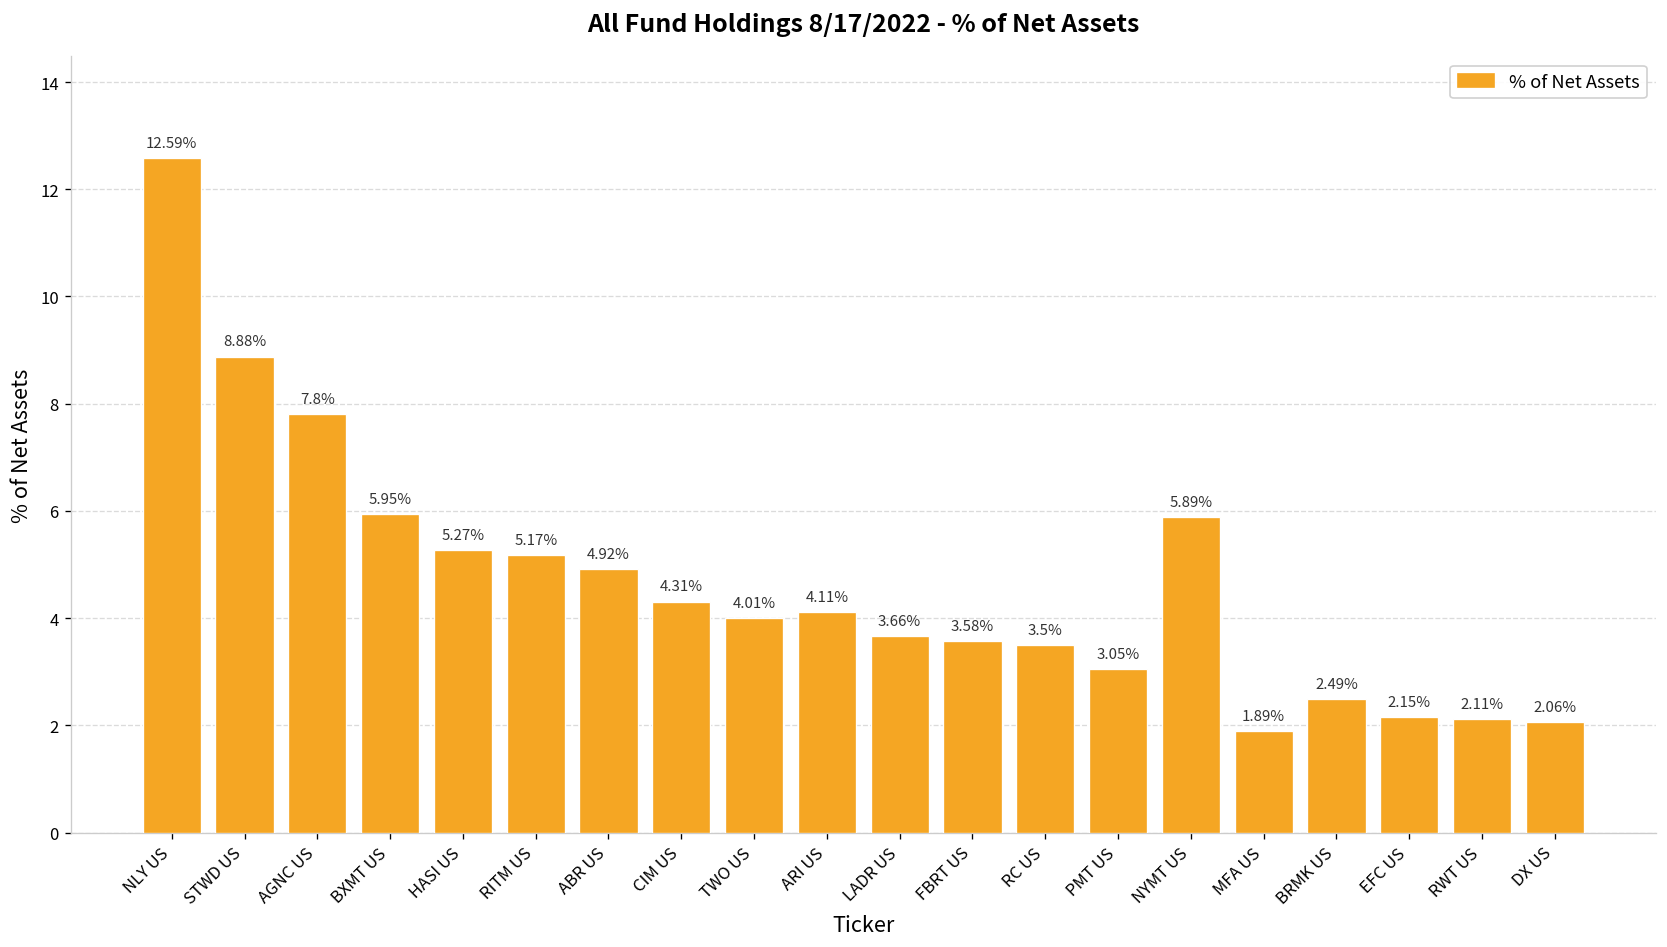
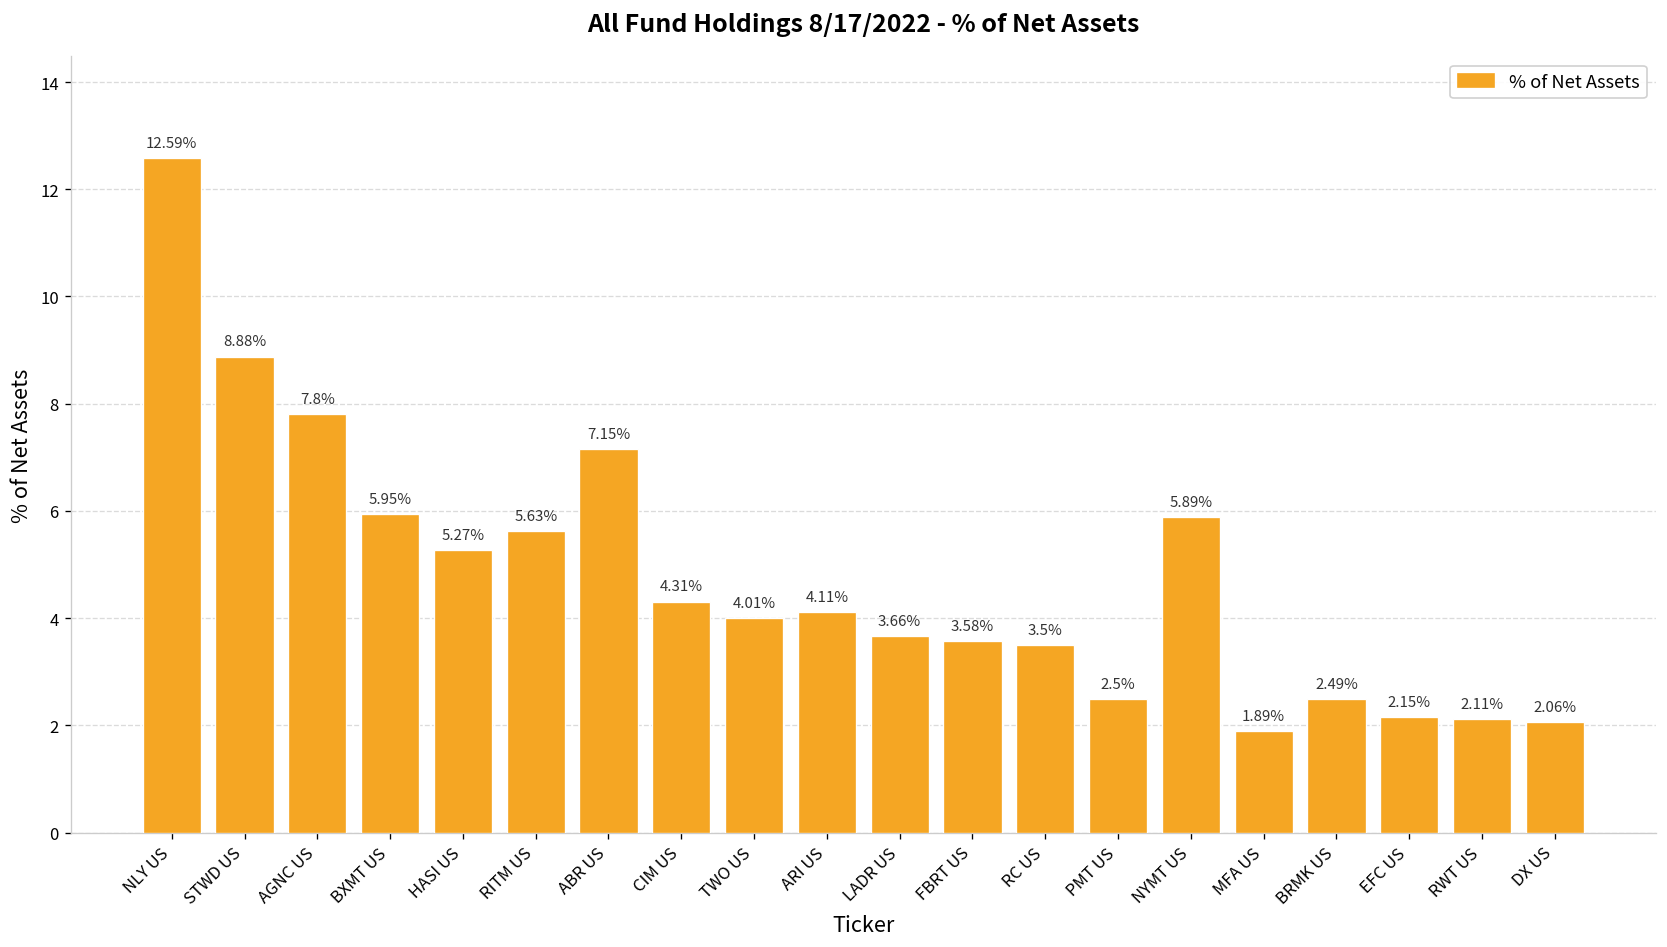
  {
    "NLY US": "12.59%",
    "STWD US": "8.88%",
    "AGNC US": "7.8%",
    "BXMT US": "5.95%",
    "HASI US": "5.27%",
-   "RITM US": "5.17%",
-   "ABR US": "4.92%",
+   "RITM US": "5.63%",
+   "ABR US": "7.15%",
    "CIM US": "4.31%",
    "TWO US": "4.01%",
    "ARI US": "4.11%",
    "LADR US": "3.66%",
    "FBRT US": "3.58%",
    "RC US": "3.5%",
-   "PMT US": "3.05%",
+   "PMT US": "2.5%",
    "NYMT US": "5.89%",
    "MFA US": "1.89%",
    "BRMK US": "2.49%",
    "EFC US": "2.15%",
    "RWT US": "2.11%",
    "DX US": "2.06%"
  }
